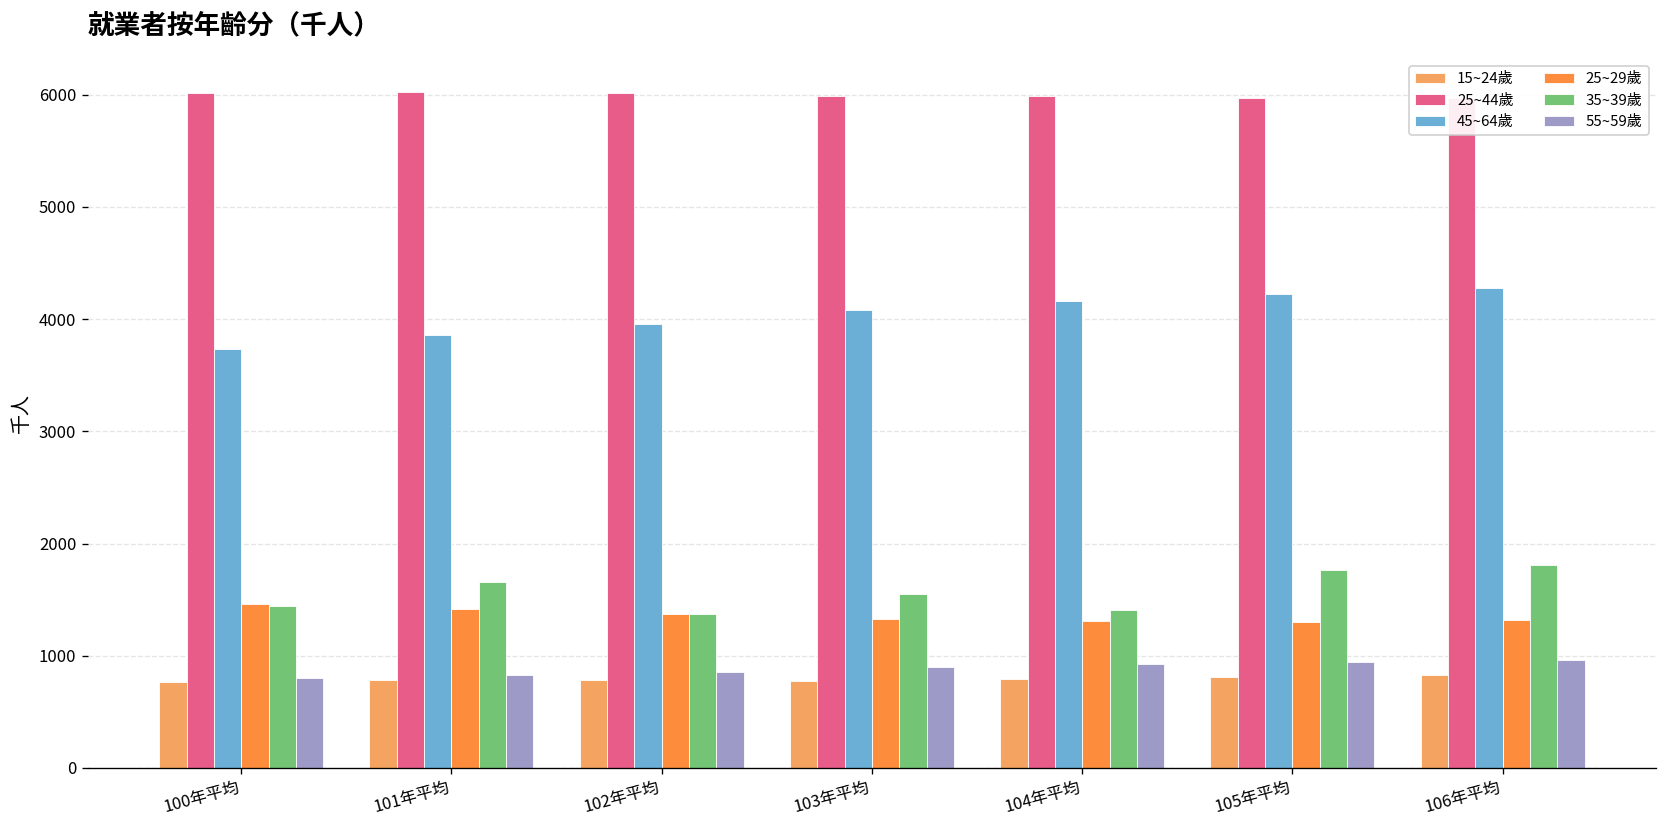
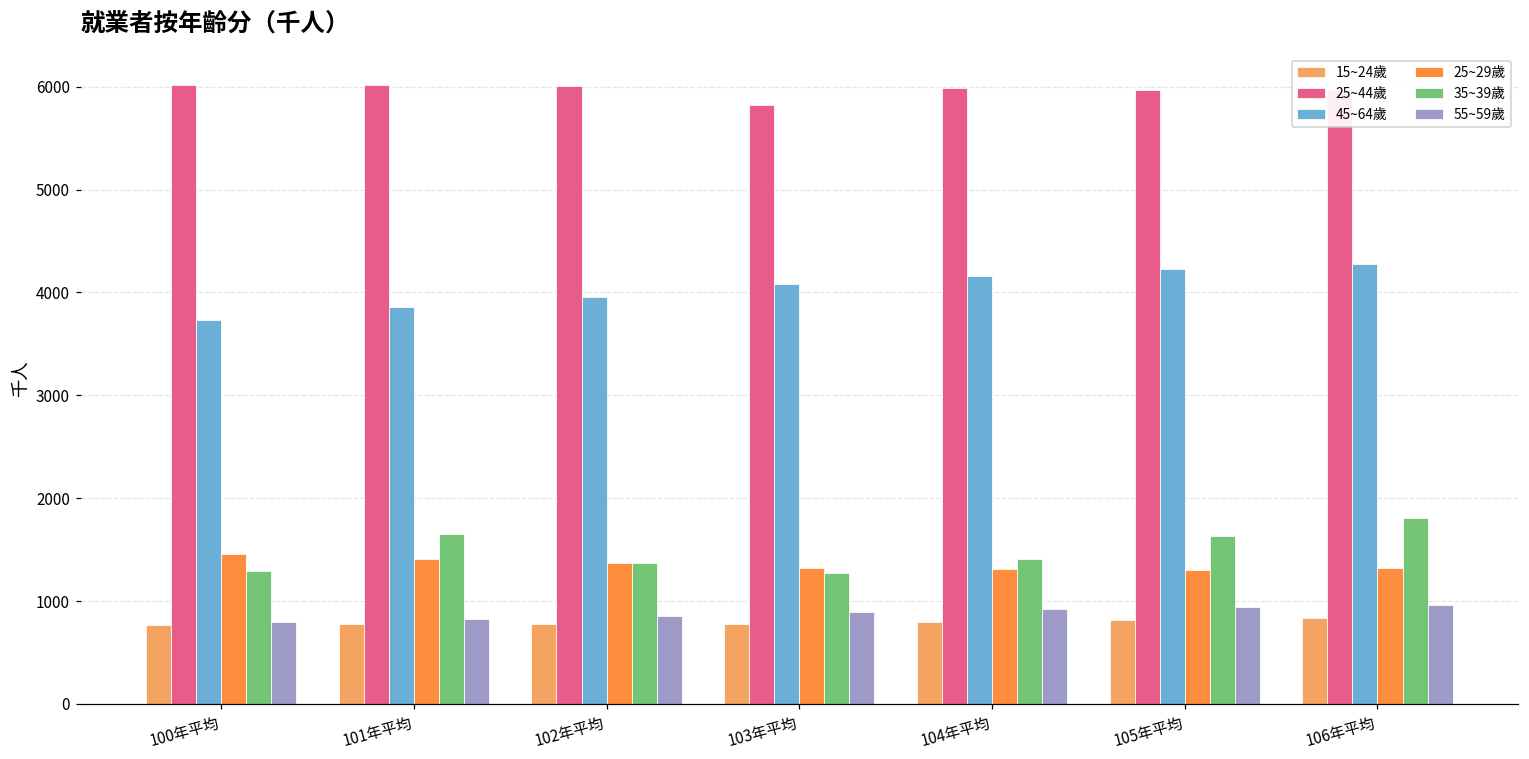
  {
    "25~44歲": {
      "100年平均": 6000,
      "101年平均": 6000,
      "102年平均": 6000,
-     "103年平均": 6000,
+     "103年平均": 5800,
      "104年平均": 6000,
      "105年平均": 6000
    },
    "35~39歲": {
-     "100年平均": 1400,
+     "100年平均": 1300,
      "101年平均": 1700,
      "102年平均": 1400,
-     "103年平均": 1600,
+     "103年平均": 1300,
      "104年平均": 1400,
-     "105年平均": 1800,
+     "105年平均": 1600,
      "106年平均": 1800
    }
  }
